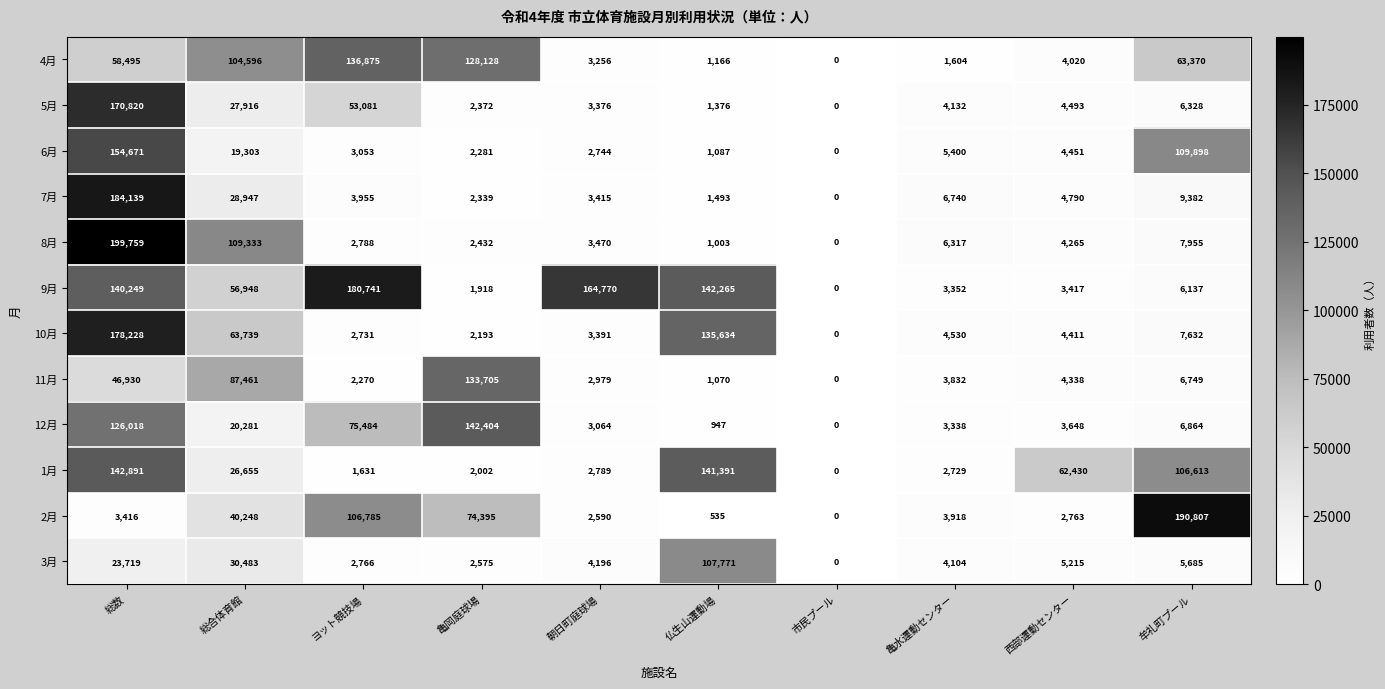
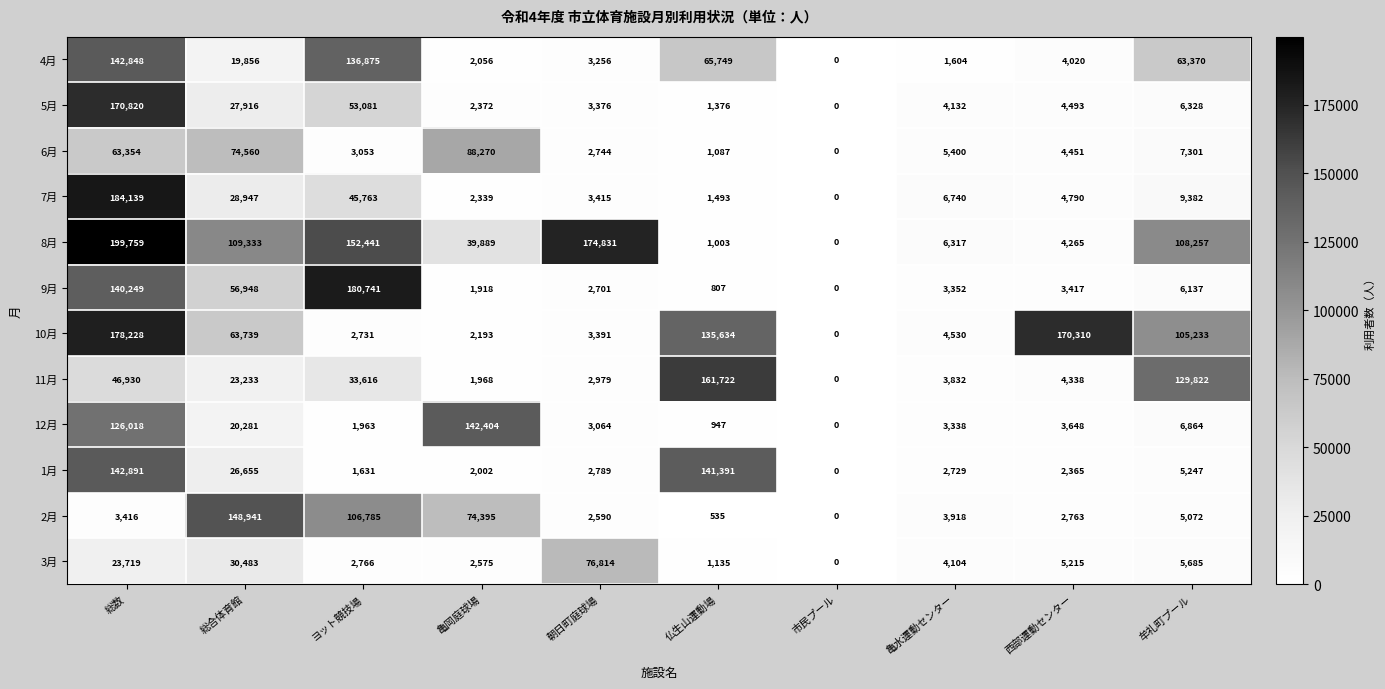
  {
    "4月": {
-     "総数": "58,495",
-     "総合体育館": "104,596",
+     "総数": "142,848",
+     "総合体育館": "19,856",
      "ヨット競技場": "136,875",
-     "亀岡庭球場": "128,128",
+     "亀岡庭球場": "2,056",
      "朝日町庭球場": "3,256",
-     "仏生山運動場": "1,166",
+     "仏生山運動場": "65,749",
      "市民プール": "0",
      "亀水運動センター": "1,604",
      "西部運動センター": "4,020",
      "牟礼町プール": "63,370"
    },
    "5月": {
      "総数": "170,820",
      "総合体育館": "27,916",
      "ヨット競技場": "53,081",
      "亀岡庭球場": "2,372",
      "朝日町庭球場": "3,376",
      "仏生山運動場": "1,376",
      "市民プール": "0",
      "亀水運動センター": "4,132",
      "西部運動センター": "4,493",
      "牟礼町プール": "6,328"
    },
    "6月": {
-     "総数": "154,671",
-     "総合体育館": "19,303",
+     "総数": "63,354",
+     "総合体育館": "74,560",
      "ヨット競技場": "3,053",
-     "亀岡庭球場": "2,281",
+     "亀岡庭球場": "88,270",
      "朝日町庭球場": "2,744",
      "仏生山運動場": "1,087",
      "市民プール": "0",
      "亀水運動センター": "5,400",
      "西部運動センター": "4,451",
-     "牟礼町プール": "109,898"
+     "牟礼町プール": "7,301"
    },
    "7月": {
      "総数": "184,139",
      "総合体育館": "28,947",
-     "ヨット競技場": "3,955",
+     "ヨット競技場": "45,763",
      "亀岡庭球場": "2,339",
      "朝日町庭球場": "3,415",
      "仏生山運動場": "1,493",
      "市民プール": "0",
      "亀水運動センター": "6,740",
      "西部運動センター": "4,790",
      "牟礼町プール": "9,382"
    },
    "8月": {
      "総数": "199,759",
      "総合体育館": "109,333",
-     "ヨット競技場": "2,788",
-     "亀岡庭球場": "2,432",
-     "朝日町庭球場": "3,470",
+     "ヨット競技場": "152,441",
+     "亀岡庭球場": "39,889",
+     "朝日町庭球場": "174,831",
      "仏生山運動場": "1,003",
      "市民プール": "0",
      "亀水運動センター": "6,317",
      "西部運動センター": "4,265",
-     "牟礼町プール": "7,955"
+     "牟礼町プール": "108,257"
    },
    "9月": {
      "総数": "140,249",
      "総合体育館": "56,948",
      "ヨット競技場": "180,741",
      "亀岡庭球場": "1,918",
-     "朝日町庭球場": "164,770",
-     "仏生山運動場": "142,265",
+     "朝日町庭球場": "2,701",
+     "仏生山運動場": "807",
      "市民プール": "0",
      "亀水運動センター": "3,352",
      "西部運動センター": "3,417",
      "牟礼町プール": "6,137"
    },
    "10月": {
      "総数": "178,228",
      "総合体育館": "63,739",
      "ヨット競技場": "2,731",
      "亀岡庭球場": "2,193",
      "朝日町庭球場": "3,391",
      "仏生山運動場": "135,634",
      "市民プール": "0",
      "亀水運動センター": "4,530",
-     "西部運動センター": "4,411",
-     "牟礼町プール": "7,632"
+     "西部運動センター": "170,310",
+     "牟礼町プール": "105,233"
    },
    "11月": {
      "総数": "46,930",
-     "総合体育館": "87,461",
-     "ヨット競技場": "2,270",
-     "亀岡庭球場": "133,705",
+     "総合体育館": "23,233",
+     "ヨット競技場": "33,616",
+     "亀岡庭球場": "1,968",
      "朝日町庭球場": "2,979",
-     "仏生山運動場": "1,070",
+     "仏生山運動場": "161,722",
      "市民プール": "0",
      "亀水運動センター": "3,832",
      "西部運動センター": "4,338",
-     "牟礼町プール": "6,749"
+     "牟礼町プール": "129,822"
    },
    "12月": {
      "総数": "126,018",
      "総合体育館": "20,281",
-     "ヨット競技場": "75,484",
+     "ヨット競技場": "1,963",
      "亀岡庭球場": "142,404",
      "朝日町庭球場": "3,064",
      "仏生山運動場": "947",
      "市民プール": "0",
      "亀水運動センター": "3,338",
      "西部運動センター": "3,648",
      "牟礼町プール": "6,864"
    },
    "1月": {
      "総数": "142,891",
      "総合体育館": "26,655",
      "ヨット競技場": "1,631",
      "亀岡庭球場": "2,002",
      "朝日町庭球場": "2,789",
      "仏生山運動場": "141,391",
      "市民プール": "0",
      "亀水運動センター": "2,729",
-     "西部運動センター": "62,430",
-     "牟礼町プール": "106,613"
+     "西部運動センター": "2,365",
+     "牟礼町プール": "5,247"
    },
    "2月": {
      "総数": "3,416",
-     "総合体育館": "40,248",
+     "総合体育館": "148,941",
      "ヨット競技場": "106,785",
      "亀岡庭球場": "74,395",
      "朝日町庭球場": "2,590",
      "仏生山運動場": "535",
      "市民プール": "0",
      "亀水運動センター": "3,918",
      "西部運動センター": "2,763",
-     "牟礼町プール": "190,807"
+     "牟礼町プール": "5,072"
    },
    "3月": {
      "総数": "23,719",
      "総合体育館": "30,483",
      "ヨット競技場": "2,766",
      "亀岡庭球場": "2,575",
-     "朝日町庭球場": "4,196",
-     "仏生山運動場": "107,771",
+     "朝日町庭球場": "76,814",
+     "仏生山運動場": "1,135",
      "市民プール": "0",
      "亀水運動センター": "4,104",
      "西部運動センター": "5,215",
      "牟礼町プール": "5,685"
    }
  }
